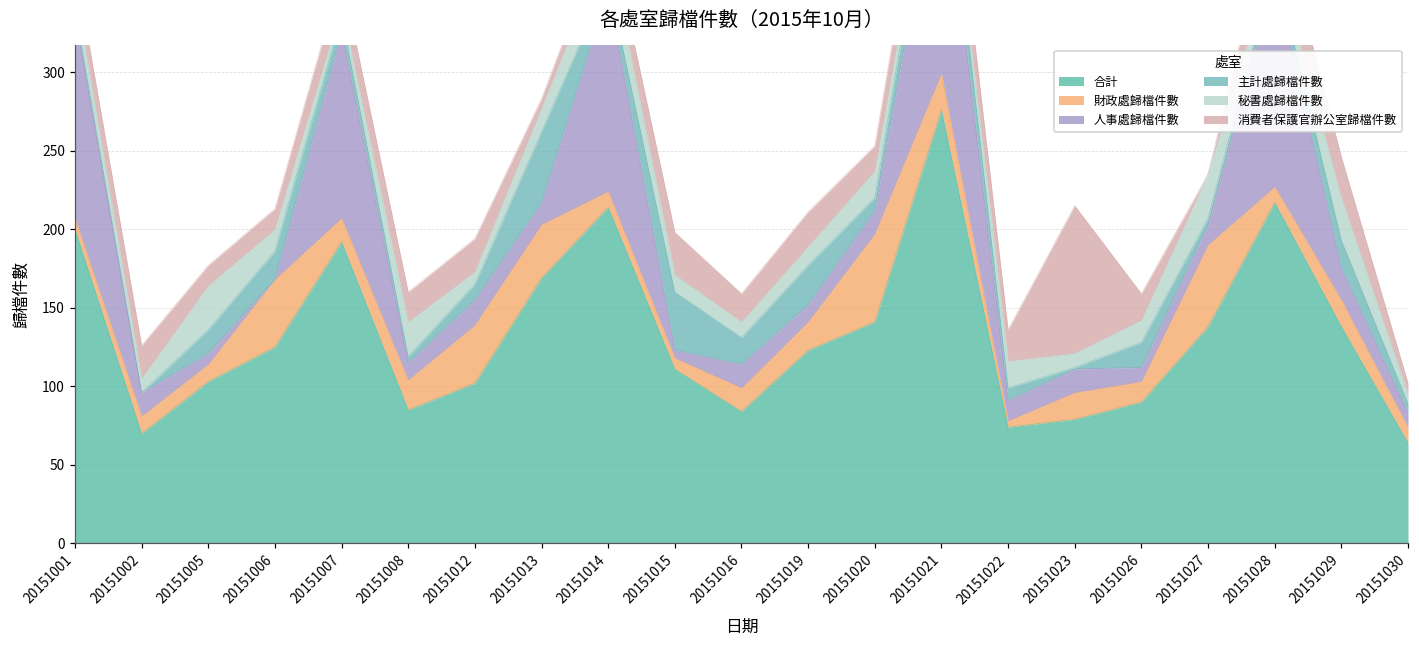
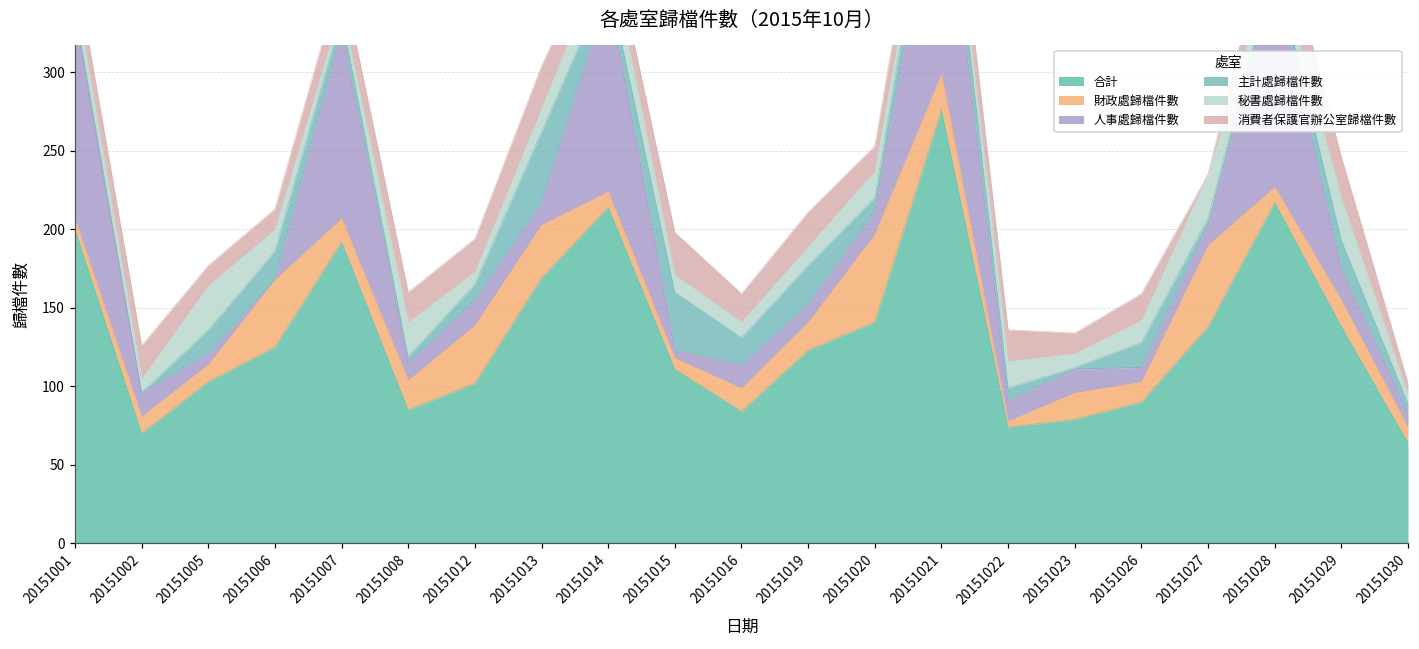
  {
    "財政處歸檔件數": {
      "20151001": 7,
      "20151002": 11,
      "20151005": 11,
      "20151007": 15,
      "20151008": 19,
      "20151012": 37,
      "20151013": 34,
      "20151014": 10,
      "20151015": 7,
      "20151016": 15,
      "20151019": 18,
      "20151020": 56,
      "20151021": 23,
      "20151022": 4,
      "20151023": 17,
      "20151026": 13,
      "20151027": 52,
      "20151028": 10,
      "20151029": 17,
      "20151030": 10
    },
    "人事處歸檔件數": {
      "20151005": 7,
      "20151008": 11,
      "20151012": 16,
      "20151013": 14,
      "20151015": 5,
      "20151016": 15,
      "20151019": 11,
      "20151020": 15,
      "20151022": 13,
      "20151026": 9,
      "20151027": 13,
      "20151029": 20,
      "20151030": 9
    },
    "秘書處歸檔件數": {
      "20151002": 9,
      "20151005": 28,
      "20151006": 14,
      "20151008": 22,
      "20151012": 8,
      "20151013": 15,
      "20151015": 11,
      "20151016": 10,
      "20151019": 12,
      "20151020": 17,
      "20151022": 17,
      "20151023": 9,
      "20151026": 14,
      "20151029": 27,
      "20151030": 6
    },
    "消費者保護官辦公室歸檔件數": {
      "20151002": 21,
      "20151005": 13,
      "20151006": 13,
      "20151008": 19,
      "20151012": 21,
-     "20151013": 6,
+     "20151013": 27,
      "20151015": 27,
      "20151016": 18,
      "20151019": 22,
      "20151020": 16,
      "20151022": 20,
-     "20151023": 94,
+     "20151023": 13,
      "20151026": 17,
      "20151029": 26,
      "20151030": 7
    }
  }
